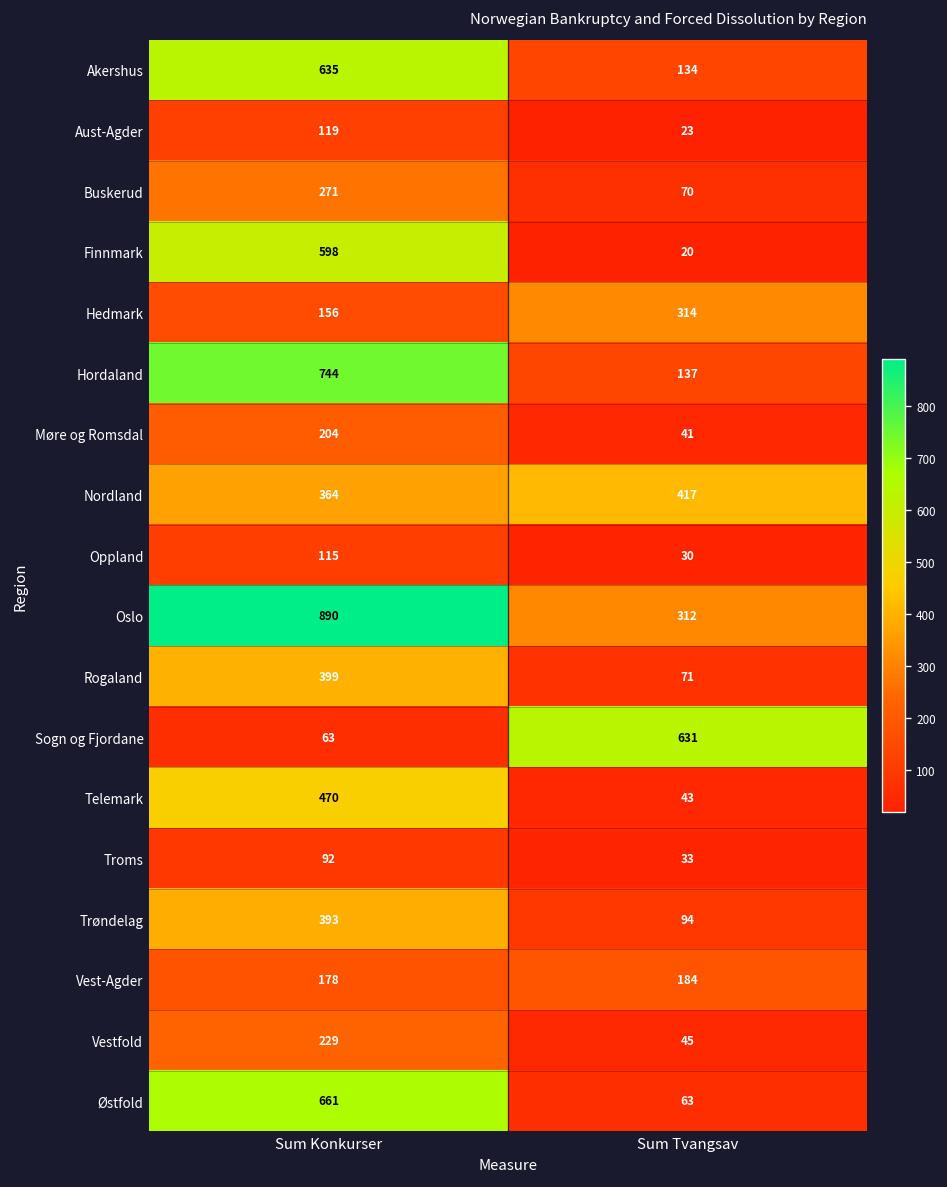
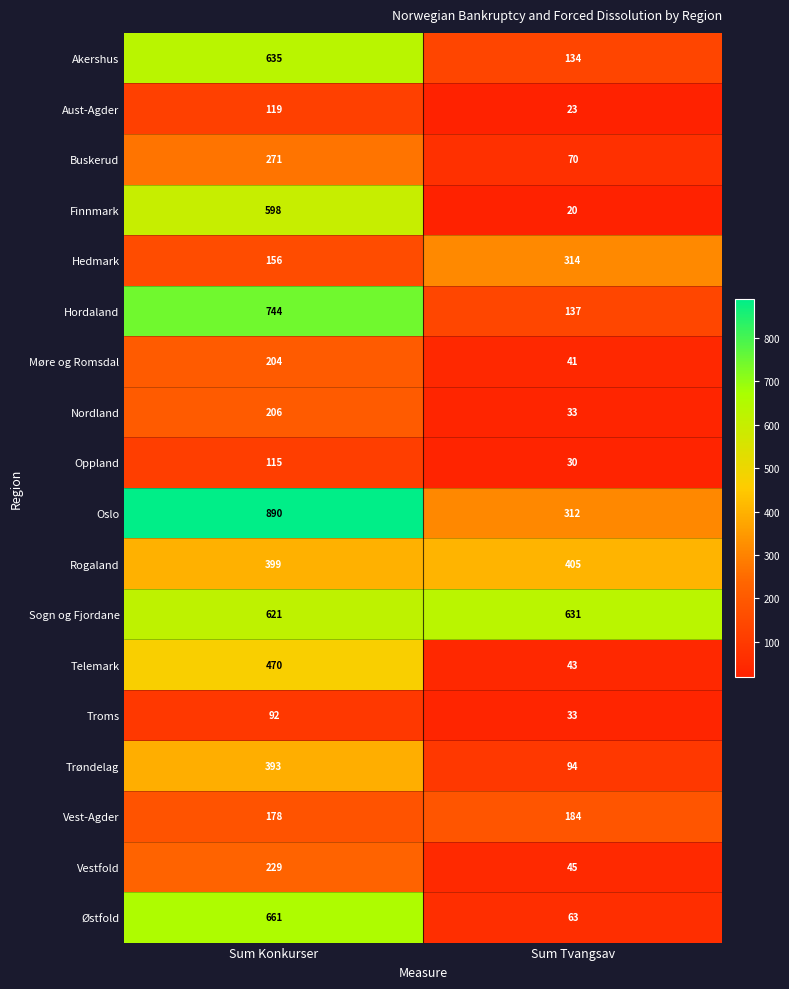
  {
    "Akershus": {
      "Sum Konkurser": 635,
      "Sum Tvangsav": 134
    },
    "Aust-Agder": {
      "Sum Konkurser": 119,
      "Sum Tvangsav": 23
    },
    "Buskerud": {
      "Sum Konkurser": 271,
      "Sum Tvangsav": 70
    },
    "Finnmark": {
      "Sum Konkurser": 598,
      "Sum Tvangsav": 20
    },
    "Hedmark": {
      "Sum Konkurser": 156,
      "Sum Tvangsav": 314
    },
    "Hordaland": {
      "Sum Konkurser": 744,
      "Sum Tvangsav": 137
    },
    "Møre og Romsdal": {
      "Sum Konkurser": 204,
      "Sum Tvangsav": 41
    },
    "Nordland": {
-     "Sum Konkurser": 364,
-     "Sum Tvangsav": 417
+     "Sum Konkurser": 206,
+     "Sum Tvangsav": 33
    },
    "Oppland": {
      "Sum Konkurser": 115,
      "Sum Tvangsav": 30
    },
    "Oslo": {
      "Sum Konkurser": 890,
      "Sum Tvangsav": 312
    },
    "Rogaland": {
      "Sum Konkurser": 399,
-     "Sum Tvangsav": 71
+     "Sum Tvangsav": 405
    },
    "Sogn og Fjordane": {
-     "Sum Konkurser": 63,
+     "Sum Konkurser": 621,
      "Sum Tvangsav": 631
    },
    "Telemark": {
      "Sum Konkurser": 470,
      "Sum Tvangsav": 43
    },
    "Troms": {
      "Sum Konkurser": 92,
      "Sum Tvangsav": 33
    },
    "Trøndelag": {
      "Sum Konkurser": 393,
      "Sum Tvangsav": 94
    },
    "Vest-Agder": {
      "Sum Konkurser": 178,
      "Sum Tvangsav": 184
    },
    "Vestfold": {
      "Sum Konkurser": 229,
      "Sum Tvangsav": 45
    },
    "Østfold": {
      "Sum Konkurser": 661,
      "Sum Tvangsav": 63
    }
  }
